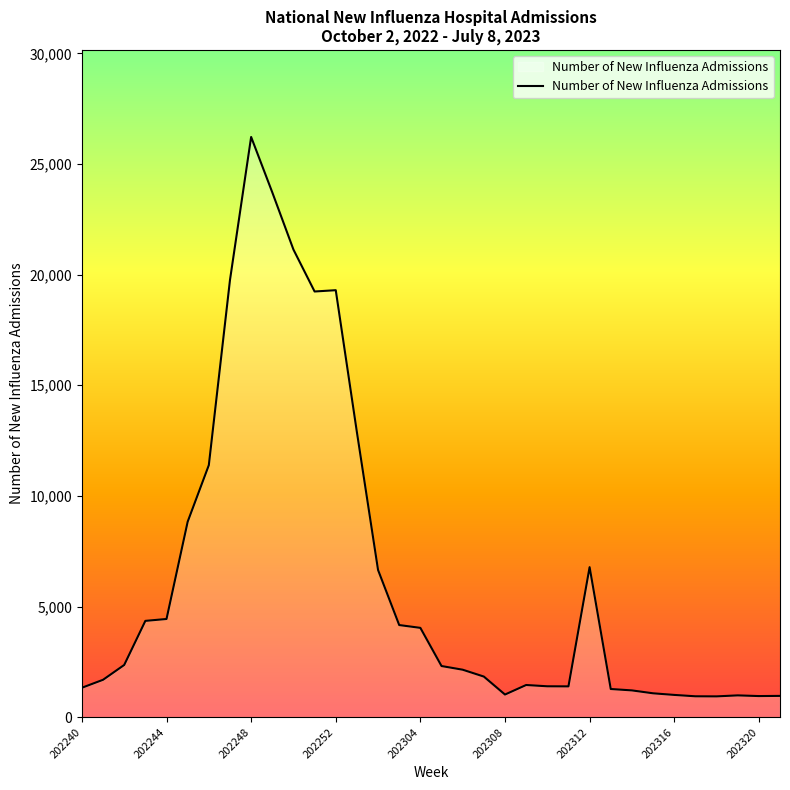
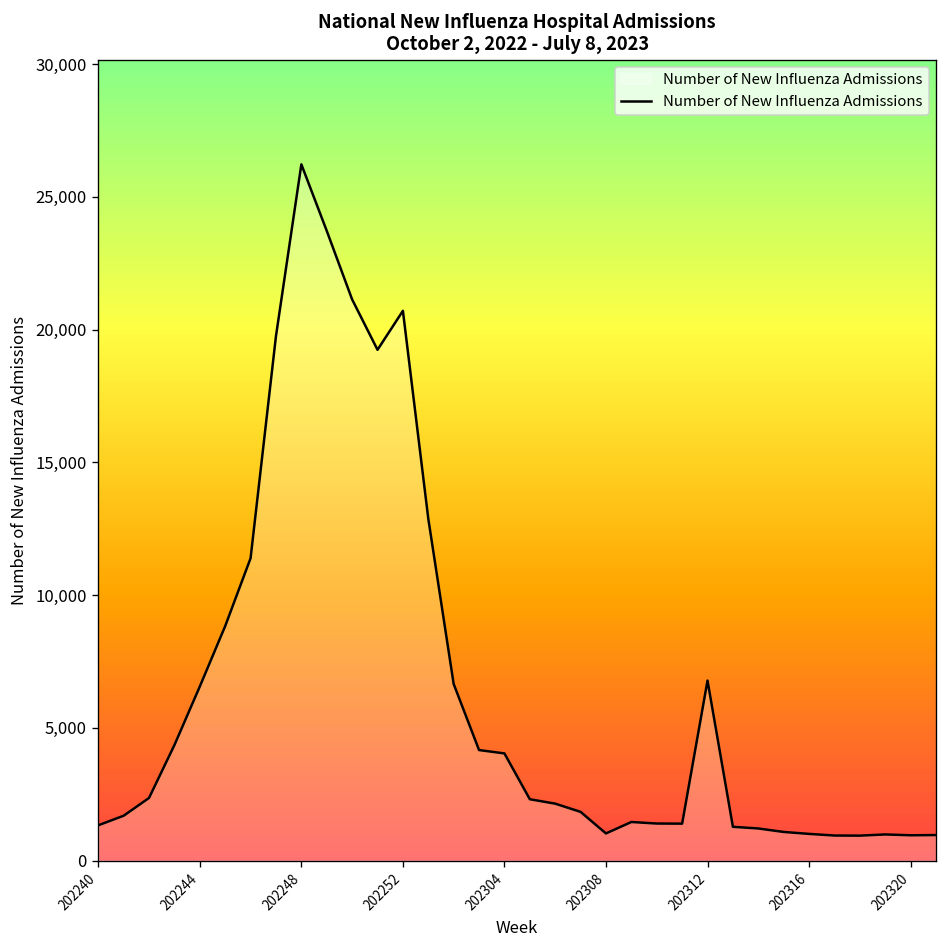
  {
    "202240": "1,300",
-   "202244": "4,400",
+   "202244": "6,600",
    "202248": "26,200",
-   "202252": "19,300",
+   "202252": "20,700",
    "202304": "4,000",
    "202308": "1,000",
    "202312": "6,800",
    "202316": "1,000",
    "202320": "1,000"
  }
